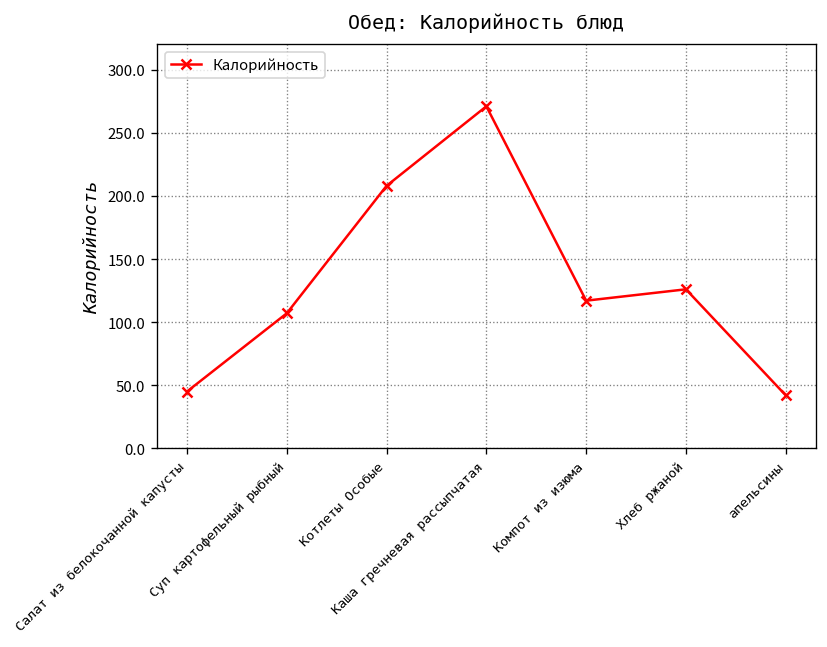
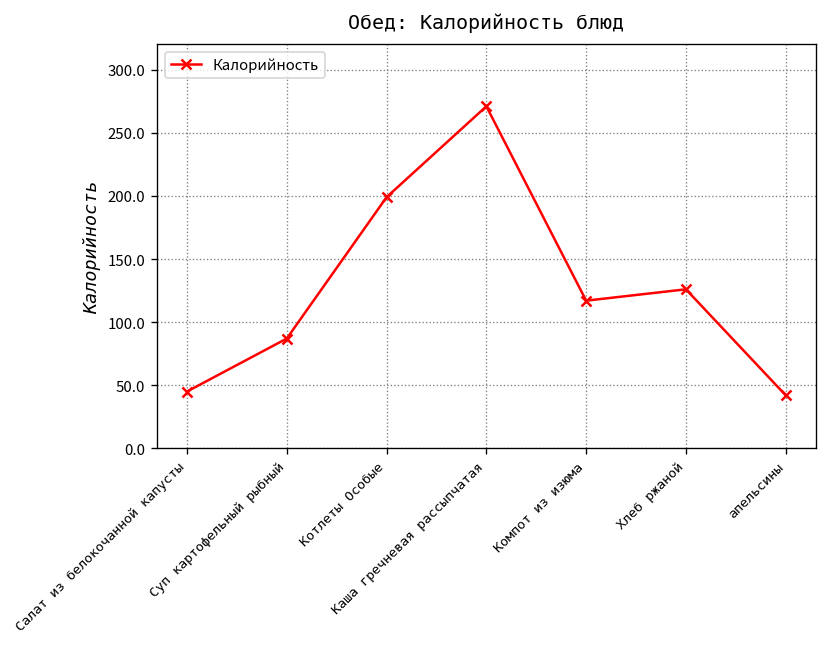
  {
    "Салат из белокочанной капусты": 45,
-   "Суп картофельный рыбный": 107,
-   "Котлеты Особые": 208,
+   "Суп картофельный рыбный": 87,
+   "Котлеты Особые": 199,
    "Каша гречневая рассыпчатая": 271,
    "Компот из изюма": 117,
    "Хлеб ржаной": 126,
    "апельсины": 42
  }
